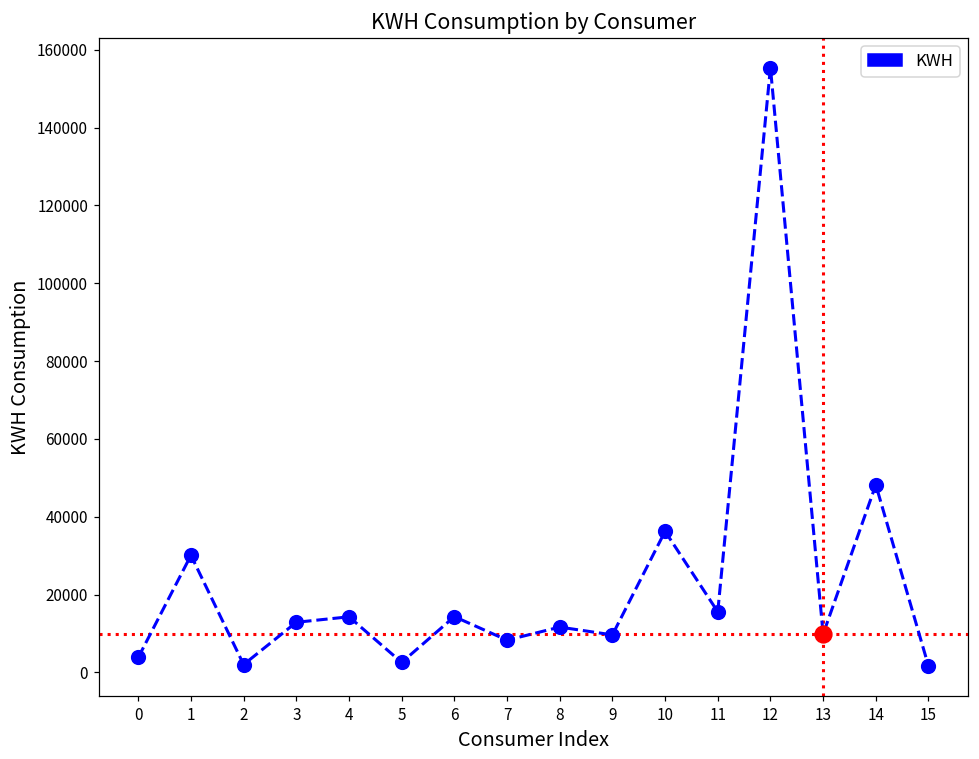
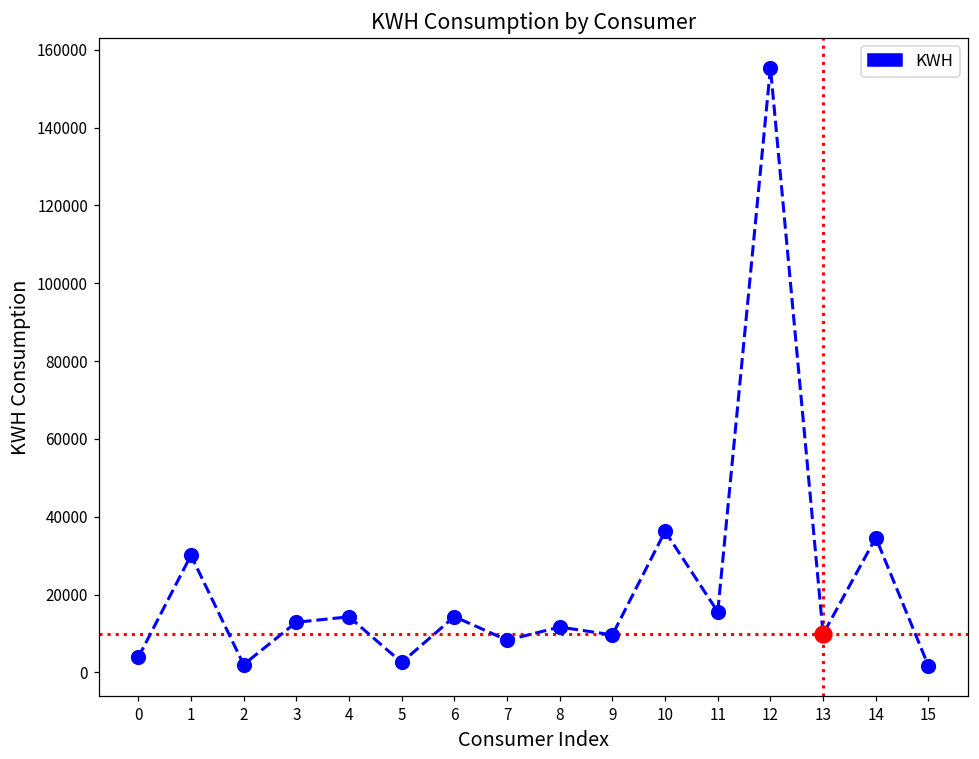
  {
    "KWH": {
      "0": 4000,
      "1": 30000,
      "2": 2000,
      "3": 13000,
      "4": 14000,
      "5": 3000,
      "6": 14000,
      "7": 8000,
      "8": 12000,
      "9": 10000,
      "10": 36000,
      "11": 16000,
      "12": 155000,
-     "14": 48000,
+     "14": 35000,
      "15": 2000
    }
  }
